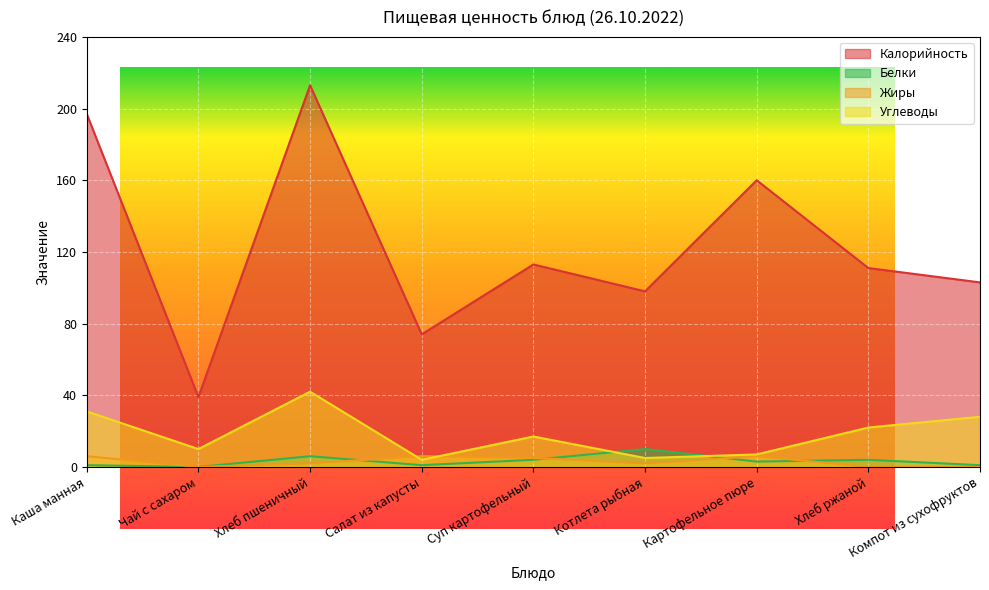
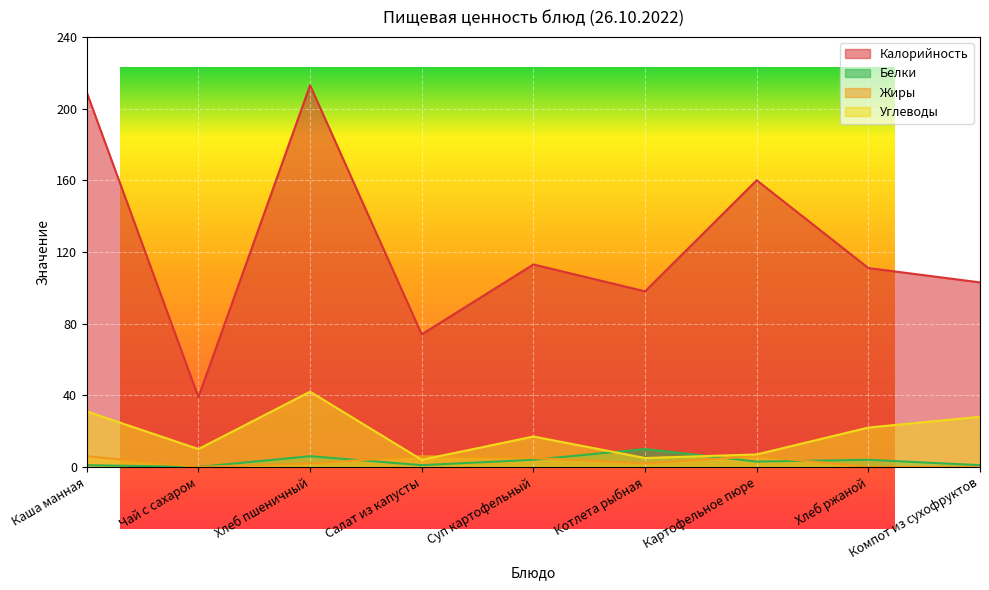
  {
    "Калорийность": {
-     "Каша манная": 197,
+     "Каша манная": 209,
      "Компот из сухофруктов": 103
    },
    "Белки": {
      "Каша манная": 1
    }
  }
